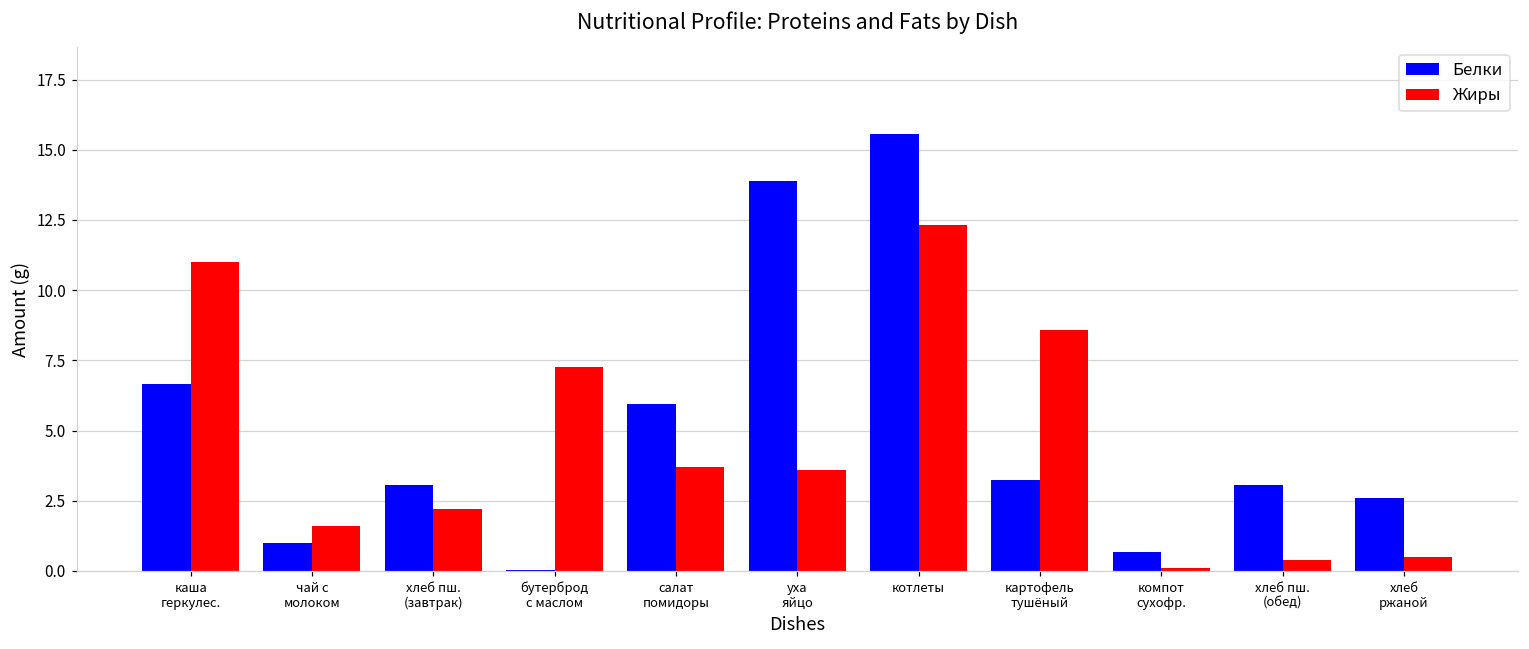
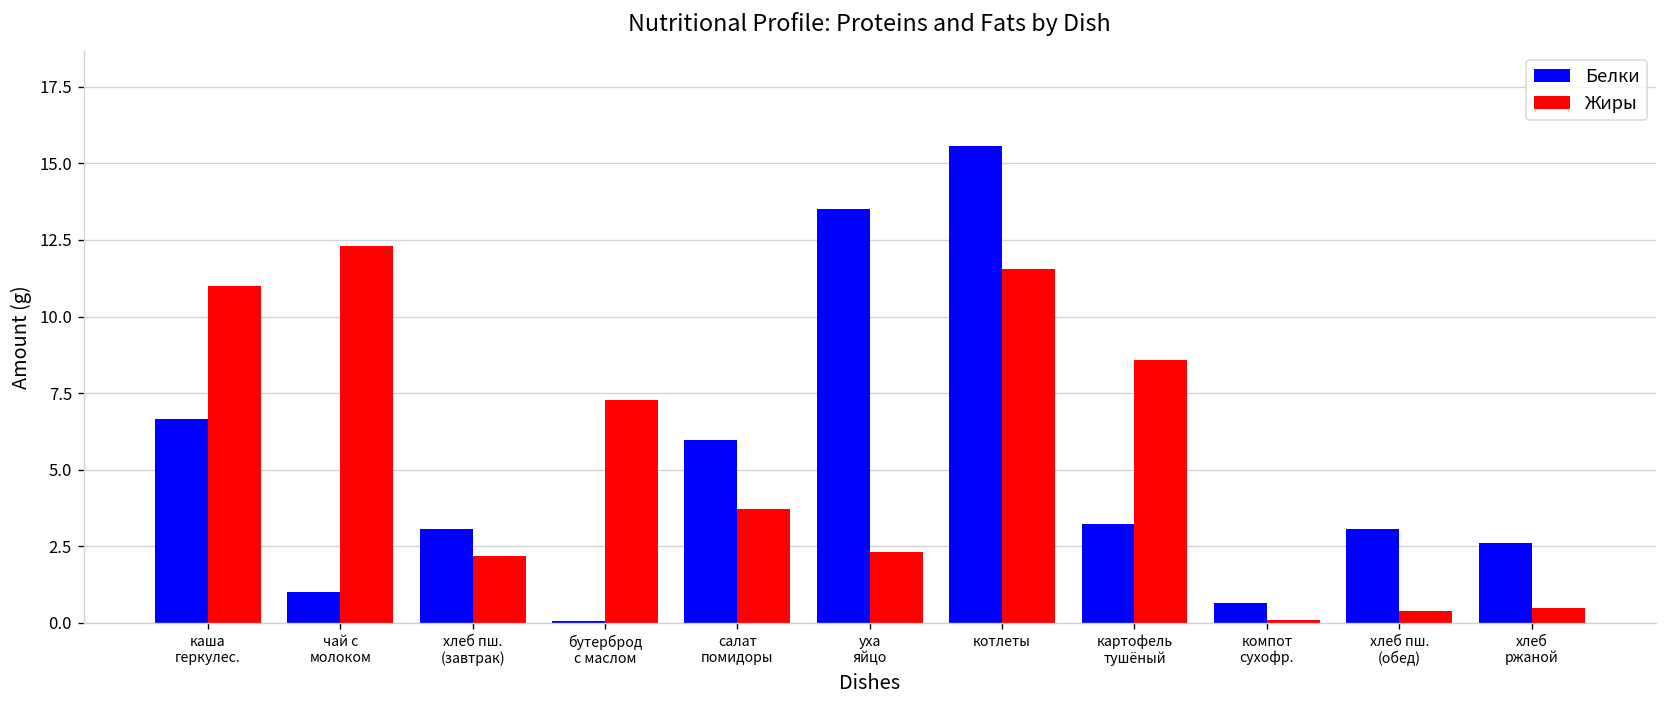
  {
    "Белки": {
      "каша геркулес.": 6.7,
      "чай с молоком": 1.0,
      "хлеб пш. (завтрак)": 3.1,
      "салат помидоры": 6.0,
-     "уха яйцо": 13.9,
+     "уха яйцо": 13.5,
      "котлеты": 15.6,
      "картофель тушёный": 3.2,
      "компот сухофр.": 0.7,
      "хлеб пш. (обед)": 3.1,
      "хлеб ржаной": 2.6
    },
    "Жиры": {
      "каша геркулес.": 11.0,
-     "чай с молоком": 1.6,
+     "чай с молоком": 12.3,
      "хлеб пш. (завтрак)": 2.2,
      "бутерброд с маслом": 7.3,
      "салат помидоры": 3.7,
-     "уха яйцо": 3.6,
-     "котлеты": 12.3,
+     "уха яйцо": 2.3,
+     "котлеты": 11.6,
      "картофель тушёный": 8.6,
      "компот сухофр.": 0.1,
      "хлеб пш. (обед)": 0.4,
      "хлеб ржаной": 0.5
    }
  }
